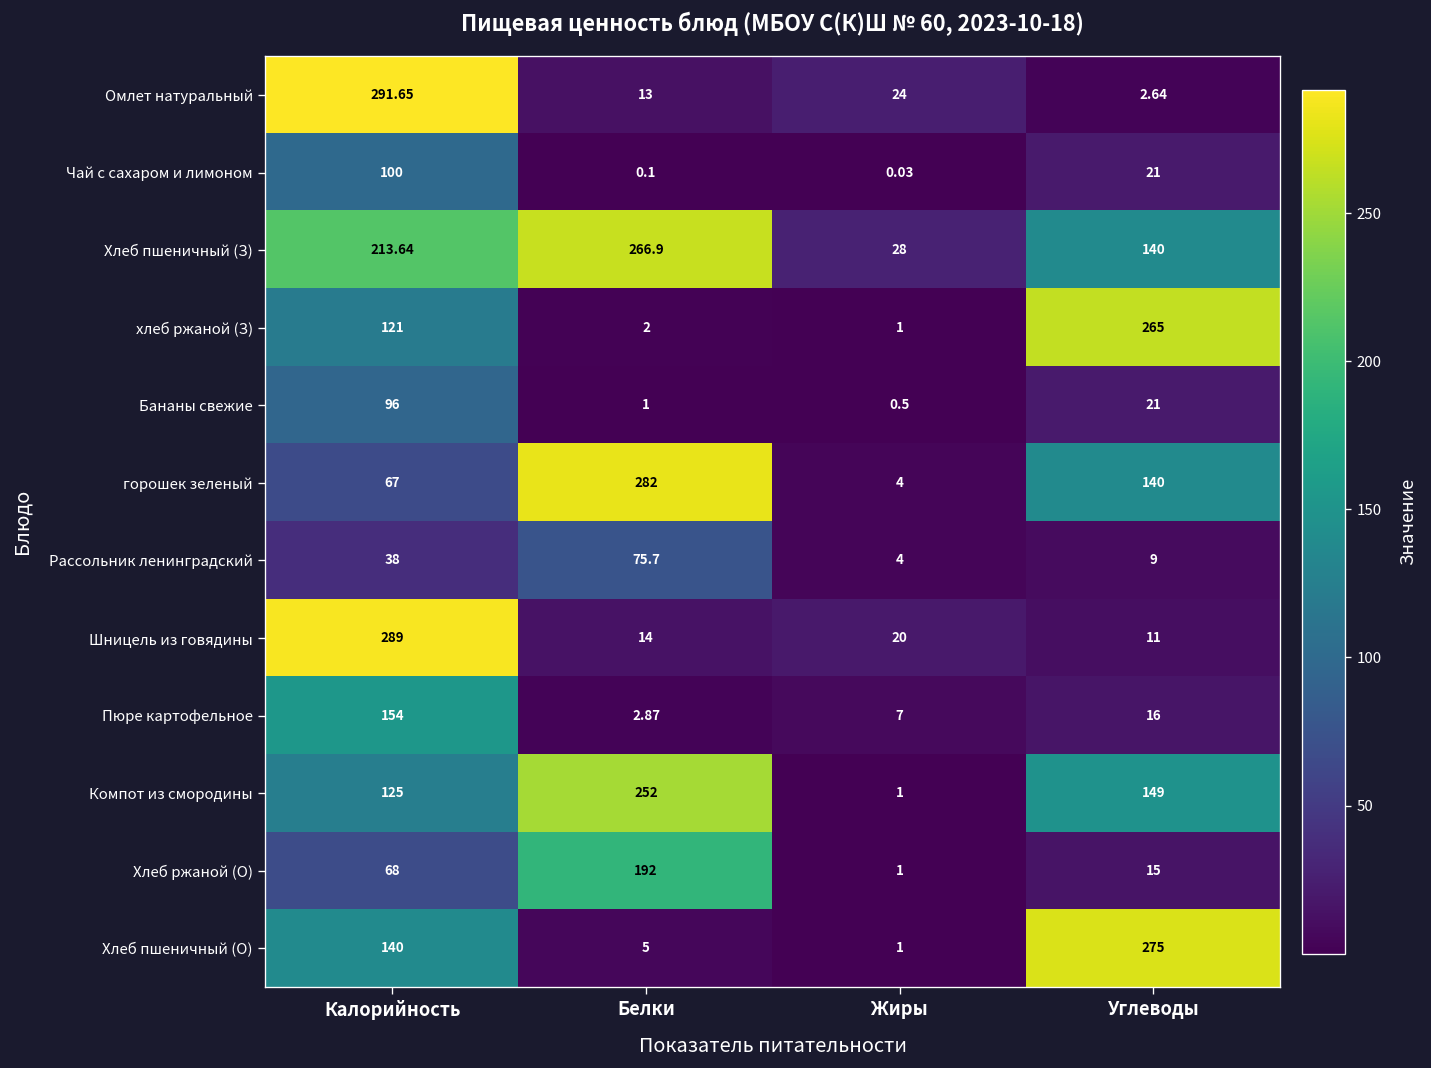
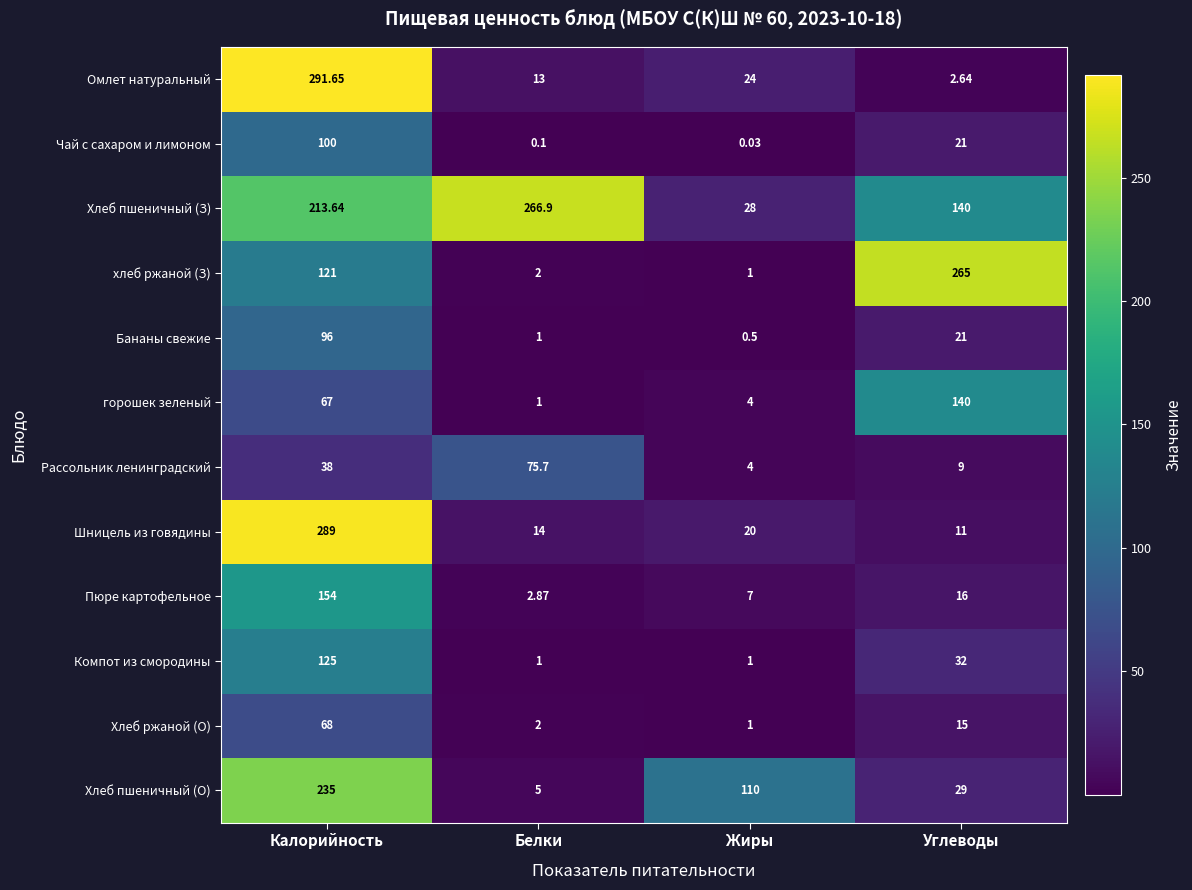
  {
    "Омлет натуральный": {
      "Калорийность": 291.65,
      "Белки": 13,
      "Жиры": 24,
      "Углеводы": 2.64
    },
    "Чай с сахаром и лимоном": {
      "Калорийность": 100,
      "Белки": 0.1,
      "Жиры": 0.03,
      "Углеводы": 21
    },
    "Хлеб пшеничный (З)": {
      "Калорийность": 213.64,
      "Белки": 266.9,
      "Жиры": 28,
      "Углеводы": 140
    },
    "хлеб ржаной (З)": {
      "Калорийность": 121,
      "Белки": 2,
      "Жиры": 1,
      "Углеводы": 265
    },
    "Бананы свежие": {
      "Калорийность": 96,
      "Белки": 1,
      "Жиры": 0.5,
      "Углеводы": 21
    },
    "горошек зеленый": {
      "Калорийность": 67,
-     "Белки": 282,
+     "Белки": 1,
      "Жиры": 4,
      "Углеводы": 140
    },
    "Рассольник ленинградский": {
      "Калорийность": 38,
      "Белки": 75.7,
      "Жиры": 4,
      "Углеводы": 9
    },
    "Шницель из говядины": {
      "Калорийность": 289,
      "Белки": 14,
      "Жиры": 20,
      "Углеводы": 11
    },
    "Пюре картофельное": {
      "Калорийность": 154,
      "Белки": 2.87,
      "Жиры": 7,
      "Углеводы": 16
    },
    "Компот из смородины": {
      "Калорийность": 125,
-     "Белки": 252,
+     "Белки": 1,
      "Жиры": 1,
-     "Углеводы": 149
+     "Углеводы": 32
    },
    "Хлеб ржаной (О)": {
      "Калорийность": 68,
-     "Белки": 192,
+     "Белки": 2,
      "Жиры": 1,
      "Углеводы": 15
    },
    "Хлеб пшеничный (О)": {
-     "Калорийность": 140,
+     "Калорийность": 235,
      "Белки": 5,
-     "Жиры": 1,
-     "Углеводы": 275
+     "Жиры": 110,
+     "Углеводы": 29
    }
  }
